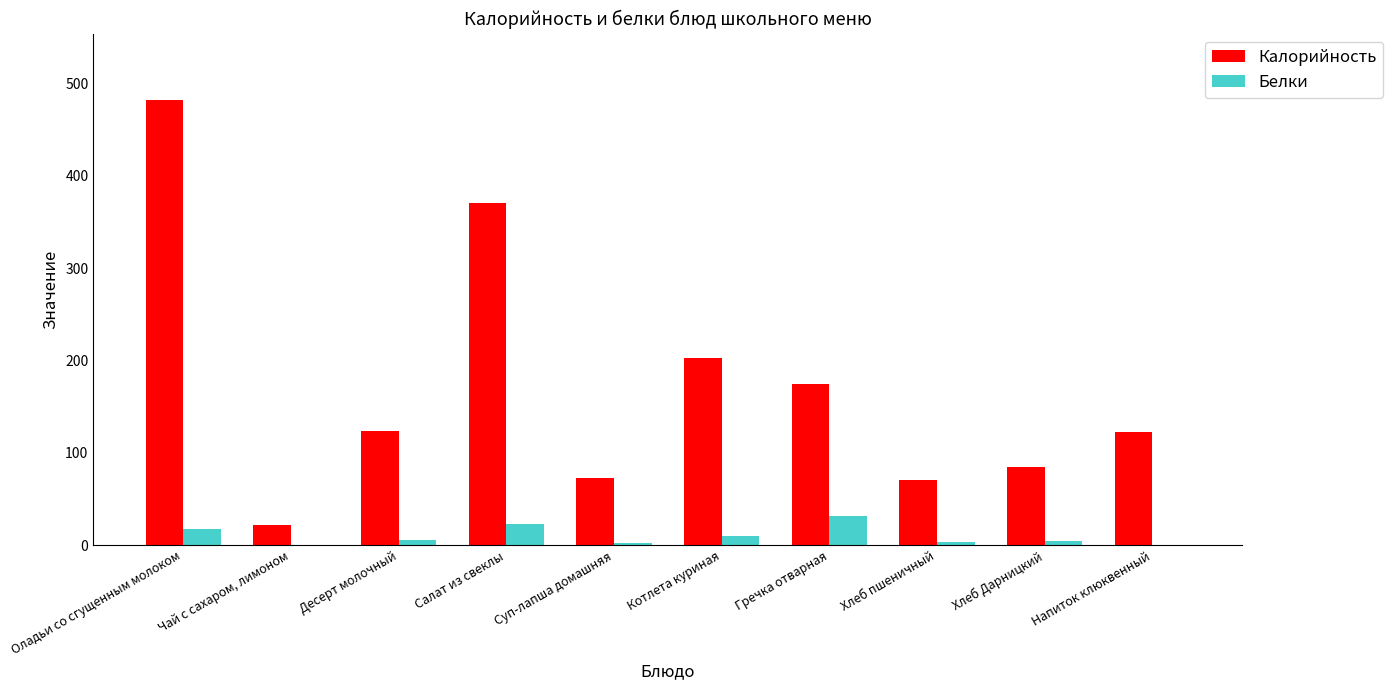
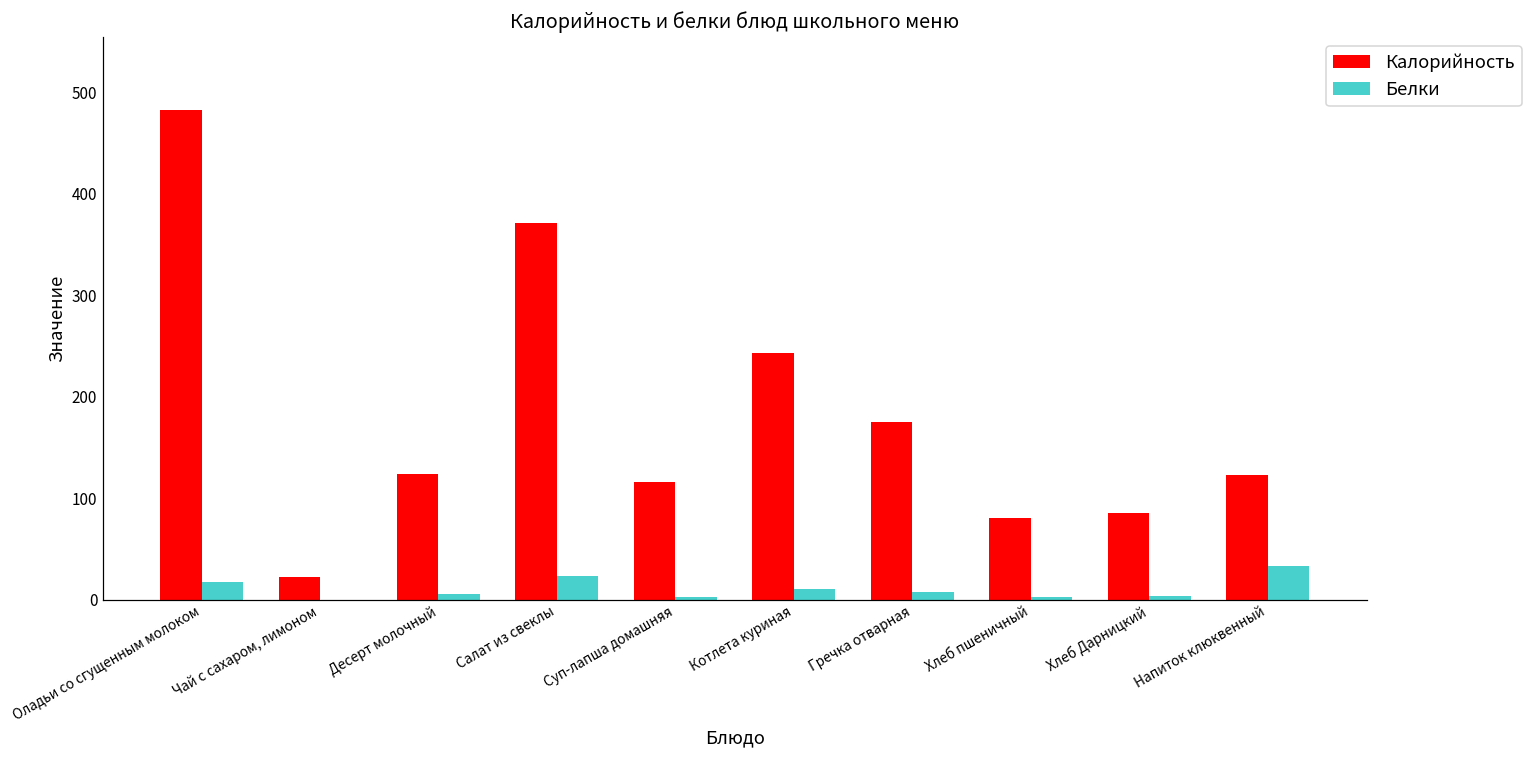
  {
    "Калорийность": {
      "Оладьи со сгущенным молоком": 480,
      "Чай с сахаром, лимоном": 20,
      "Десерт молочный": 120,
      "Салат из свеклы": 370,
-     "Суп-лапша домашняя": 70,
-     "Котлета куриная": 200,
+     "Суп-лапша домашняя": 120,
+     "Котлета куриная": 240,
      "Гречка отварная": 180,
-     "Хлеб пшеничный": 70,
+     "Хлеб пшеничный": 80,
      "Хлеб Дарницкий": 90,
      "Напиток клюквенный": 120
    },
    "Белки": {
      "Оладьи со сгущенным молоком": 20,
      "Чай с сахаром, лимоном": 0,
      "Десерт молочный": 10,
      "Салат из свеклы": 20,
      "Котлета куриная": 10,
-     "Гречка отварная": 30,
+     "Гречка отварная": 10,
      "Хлеб пшеничный": 0,
      "Хлеб Дарницкий": 0,
-     "Напиток клюквенный": 0
+     "Напиток клюквенный": 30
    }
  }
